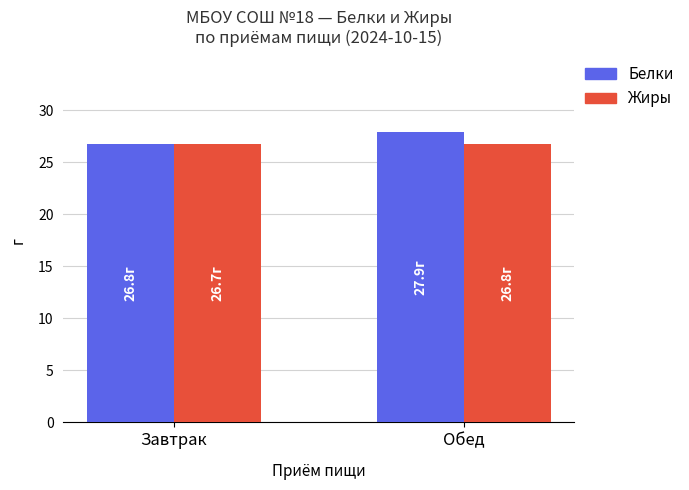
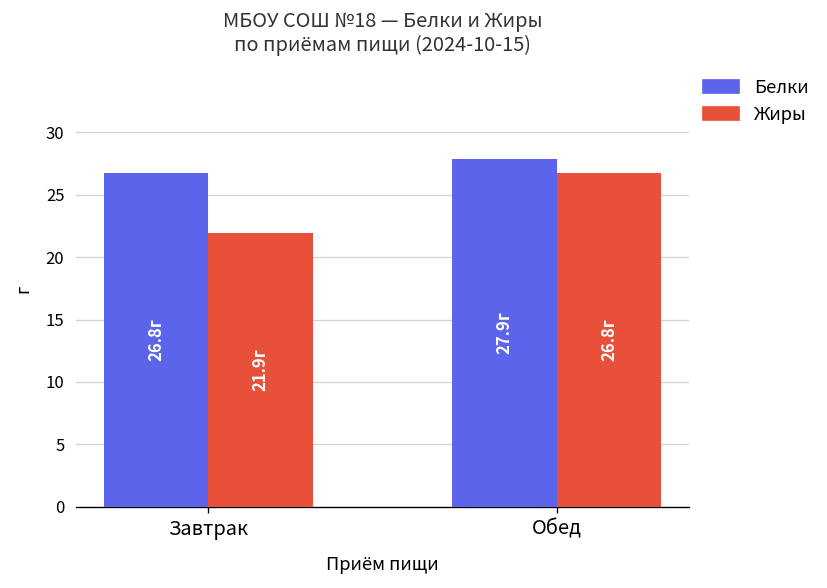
  {
    "Белки": {
      "Завтрак": "26.8г",
      "Обед": "27.9г"
    },
    "Жиры": {
-     "Завтрак": "26.7г",
+     "Завтрак": "21.9г",
      "Обед": "26.8г"
    }
  }
